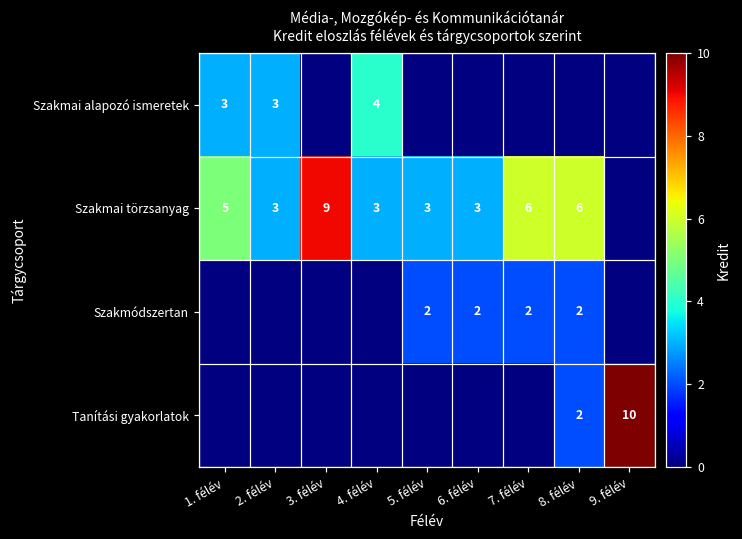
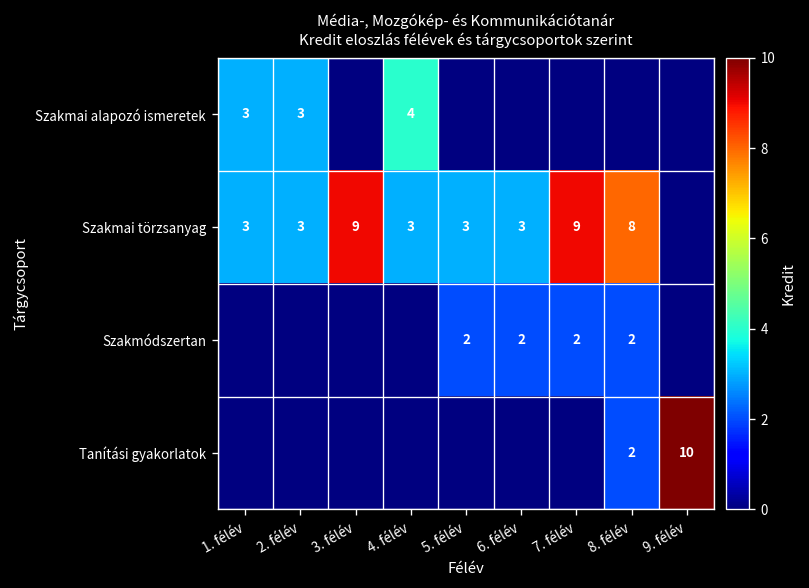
  {
    "Szakmai alapozó ismeretek": {
      "1. félév": 3,
      "2. félév": 3,
      "4. félév": 4
    },
    "Szakmai törzsanyag": {
-     "1. félév": 5,
+     "1. félév": 3,
      "2. félév": 3,
      "3. félév": 9,
      "4. félév": 3,
      "5. félév": 3,
      "6. félév": 3,
-     "7. félév": 6,
-     "8. félév": 6
+     "7. félév": 9,
+     "8. félév": 8
    },
    "Szakmódszertan": {
      "5. félév": 2,
      "6. félév": 2,
      "7. félév": 2,
      "8. félév": 2
    },
    "Tanítási gyakorlatok": {
      "8. félév": 2,
      "9. félév": 10
    }
  }
